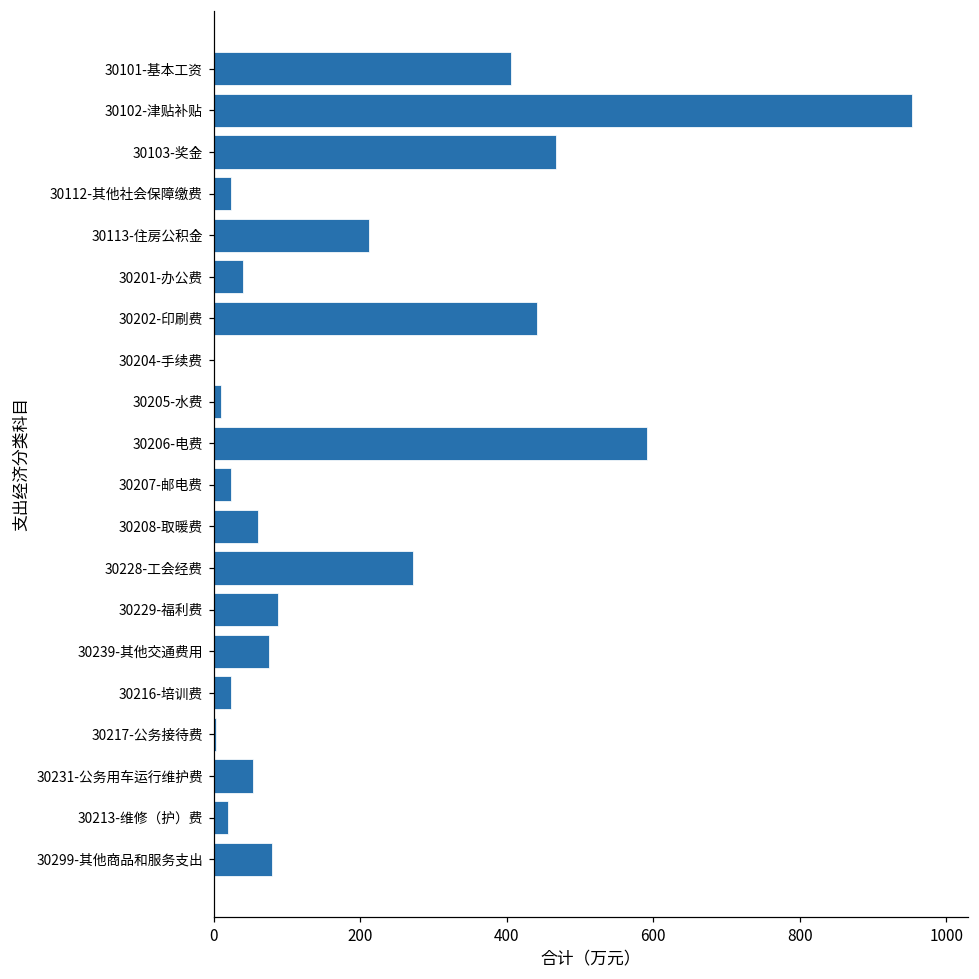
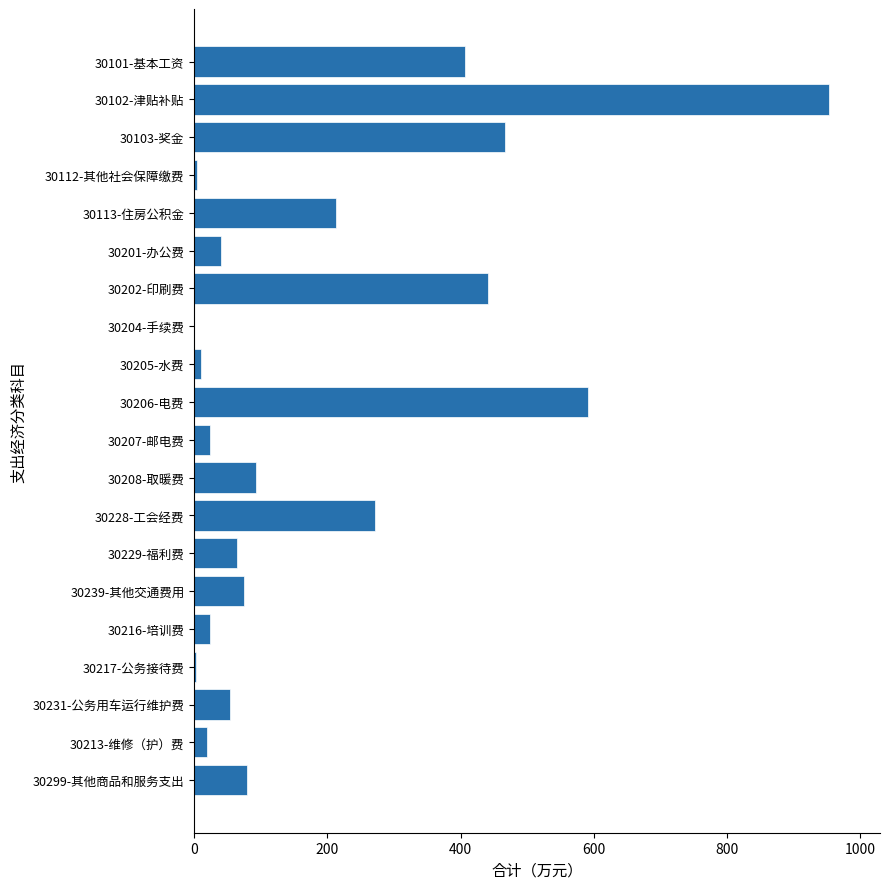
  {
    "30101-基本工资": 410,
    "30102-津贴补贴": 950,
    "30103-奖金": 470,
-   "30112-其他社会保障缴费": 20,
+   "30112-其他社会保障缴费": 10,
    "30113-住房公积金": 210,
    "30201-办公费": 40,
    "30202-印刷费": 440,
    "30205-水费": 10,
    "30206-电费": 590,
    "30207-邮电费": 20,
-   "30208-取暖费": 60,
+   "30208-取暖费": 90,
    "30228-工会经费": 270,
-   "30229-福利费": 90,
+   "30229-福利费": 60,
    "30239-其他交通费用": 80,
    "30216-培训费": 20,
    "30231-公务用车运行维护费": 50,
    "30213-维修（护）费": 20,
    "30299-其他商品和服务支出": 80
  }
